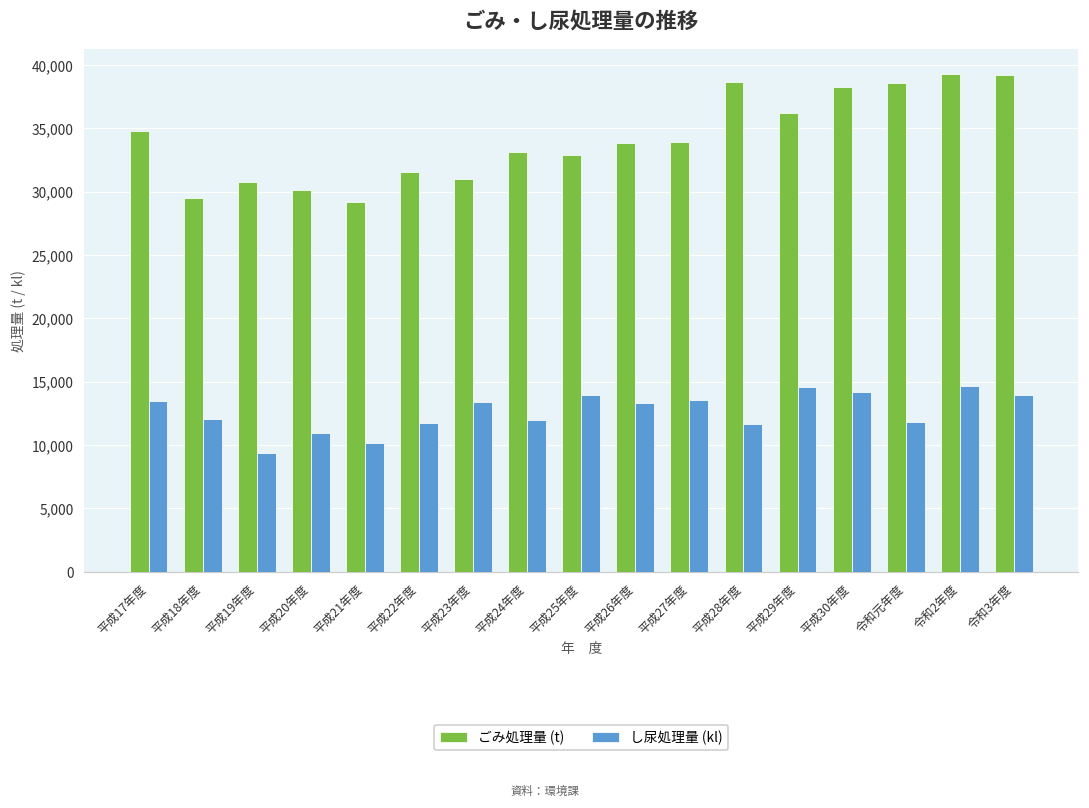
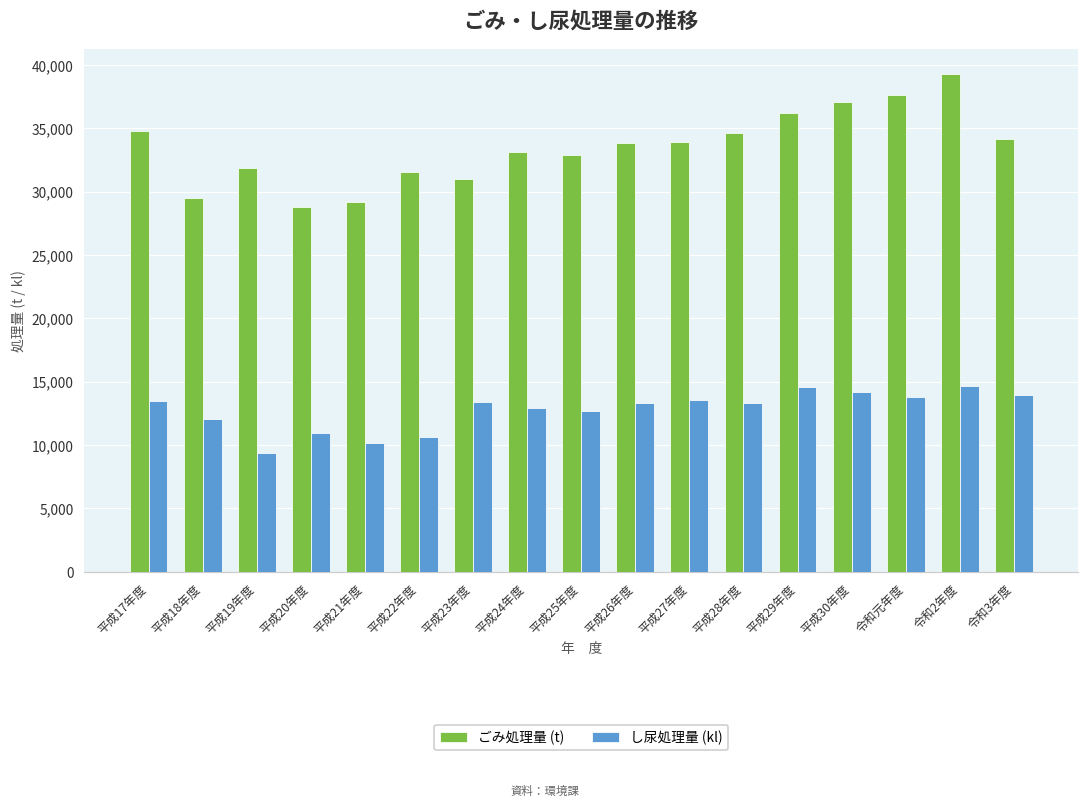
  {
    "ごみ処理量 (t)": {
      "平成17年度": "34,800",
      "平成18年度": "29,500",
-     "平成19年度": "30,700",
-     "平成20年度": "30,100",
+     "平成19年度": "31,900",
+     "平成20年度": "28,800",
      "平成21年度": "29,200",
      "平成22年度": "31,600",
      "平成23年度": "31,000",
      "平成24年度": "33,100",
      "平成25年度": "32,900",
      "平成26年度": "33,800",
      "平成27年度": "33,900",
-     "平成28年度": "38,700",
+     "平成28年度": "34,700",
      "平成29年度": "36,200",
-     "平成30年度": "38,200",
-     "令和元年度": "38,600",
+     "平成30年度": "37,100",
+     "令和元年度": "37,600",
      "令和2年度": "39,300",
-     "令和3年度": "39,200"
+     "令和3年度": "34,200"
    },
    "し尿処理量 (kl)": {
      "平成17年度": "13,500",
      "平成18年度": "12,000",
      "平成19年度": "9,400",
      "平成20年度": "10,900",
      "平成21年度": "10,200",
-     "平成22年度": "11,700",
+     "平成22年度": "10,600",
      "平成23年度": "13,300",
-     "平成24年度": "12,000",
-     "平成25年度": "13,900",
+     "平成24年度": "12,900",
+     "平成25年度": "12,700",
      "平成26年度": "13,300",
      "平成27年度": "13,500",
-     "平成28年度": "11,700",
+     "平成28年度": "13,300",
      "平成29年度": "14,600",
      "平成30年度": "14,200",
-     "令和元年度": "11,800",
+     "令和元年度": "13,800",
      "令和2年度": "14,700",
      "令和3年度": "14,000"
    }
  }
